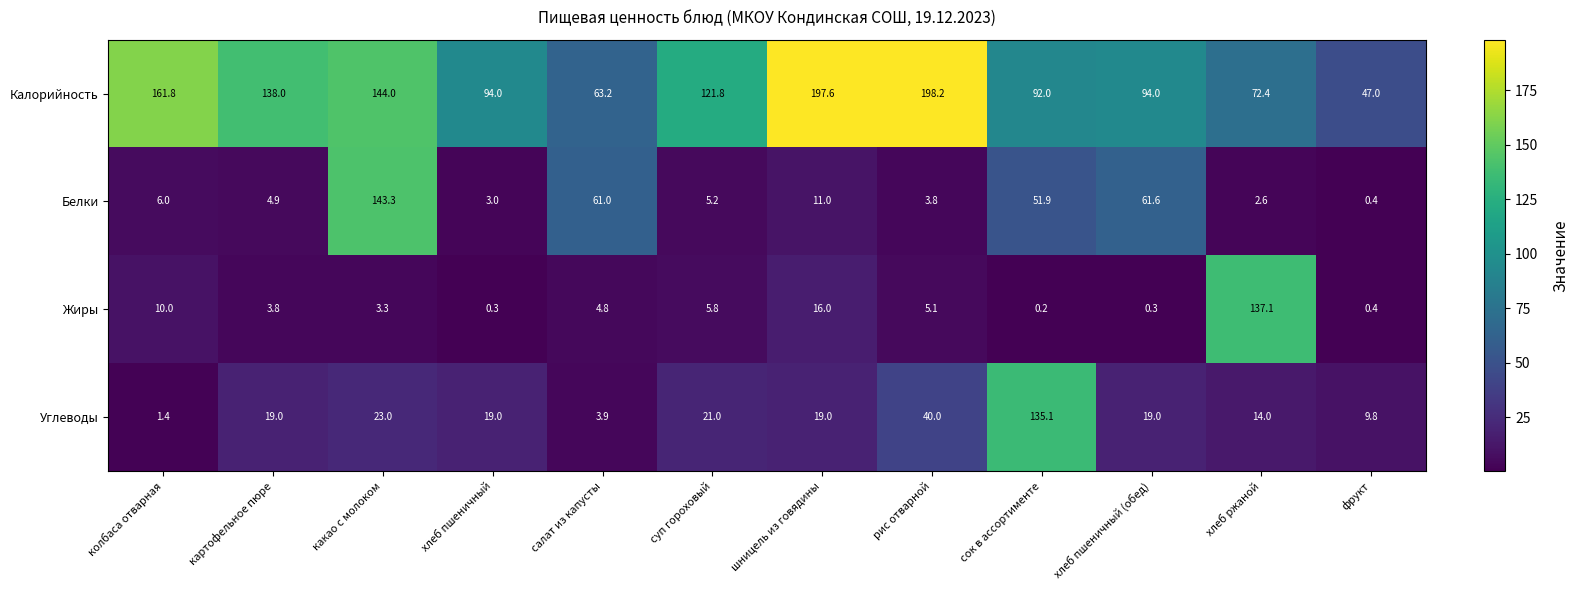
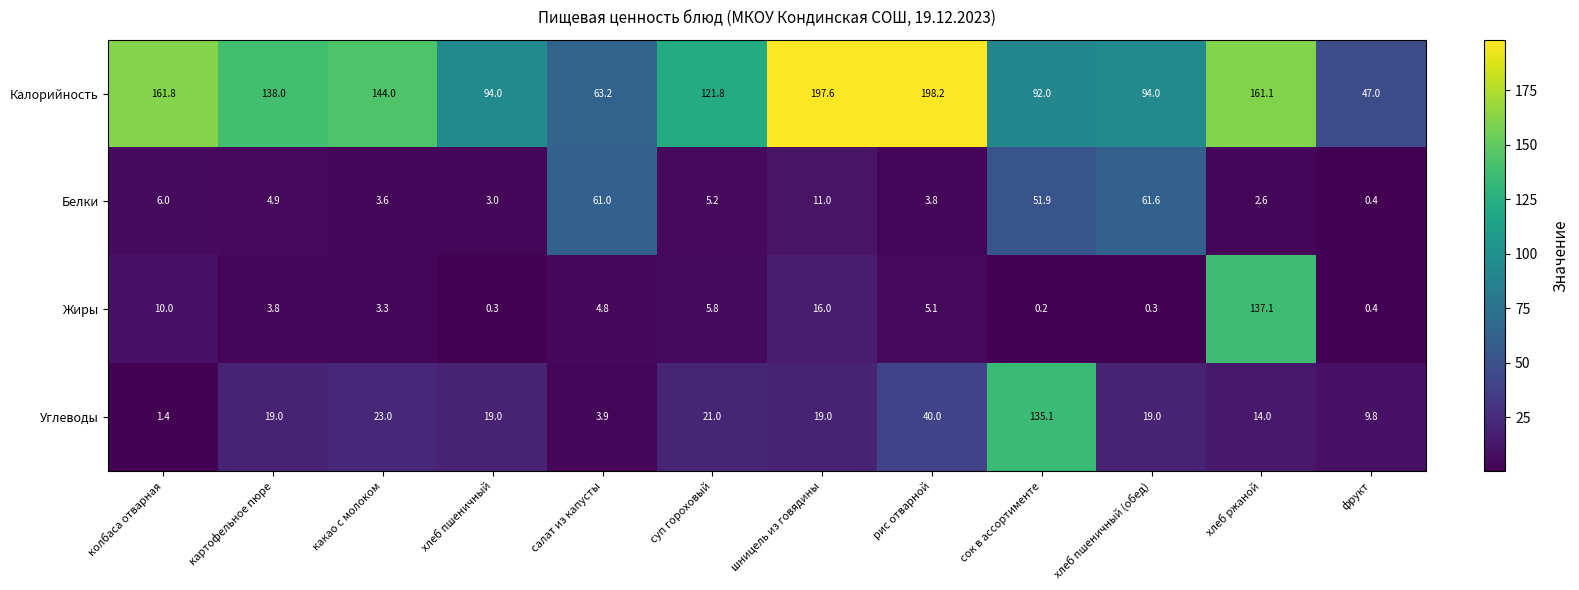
  {
    "Калорийность": {
      "колбаса отварная": 161.8,
      "картофельное пюре": 138.0,
      "какао с молоком": 144.0,
      "хлеб пшеничный": 94.0,
      "салат из капусты": 63.2,
      "суп гороховый": 121.8,
      "шницель из говядины": 197.6,
      "рис отварной": 198.2,
      "сок в ассортименте": 92.0,
      "хлеб пшеничный (обед)": 94.0,
-     "хлеб ржаной": 72.4,
+     "хлеб ржаной": 161.1,
      "фрукт": 47.0
    },
    "Белки": {
      "колбаса отварная": 6.0,
      "картофельное пюре": 4.9,
-     "какао с молоком": 143.3,
+     "какао с молоком": 3.6,
      "хлеб пшеничный": 3.0,
      "салат из капусты": 61.0,
      "суп гороховый": 5.2,
      "шницель из говядины": 11.0,
      "рис отварной": 3.8,
      "сок в ассортименте": 51.9,
      "хлеб пшеничный (обед)": 61.6,
      "хлеб ржаной": 2.6,
      "фрукт": 0.4
    },
    "Жиры": {
      "колбаса отварная": 10.0,
      "картофельное пюре": 3.8,
      "какао с молоком": 3.3,
      "хлеб пшеничный": 0.3,
      "салат из капусты": 4.8,
      "суп гороховый": 5.8,
      "шницель из говядины": 16.0,
      "рис отварной": 5.1,
      "сок в ассортименте": 0.2,
      "хлеб пшеничный (обед)": 0.3,
      "хлеб ржаной": 137.1,
      "фрукт": 0.4
    },
    "Углеводы": {
      "колбаса отварная": 1.4,
      "картофельное пюре": 19.0,
      "какао с молоком": 23.0,
      "хлеб пшеничный": 19.0,
      "салат из капусты": 3.9,
      "суп гороховый": 21.0,
      "шницель из говядины": 19.0,
      "рис отварной": 40.0,
      "сок в ассортименте": 135.1,
      "хлеб пшеничный (обед)": 19.0,
      "хлеб ржаной": 14.0,
      "фрукт": 9.8
    }
  }
